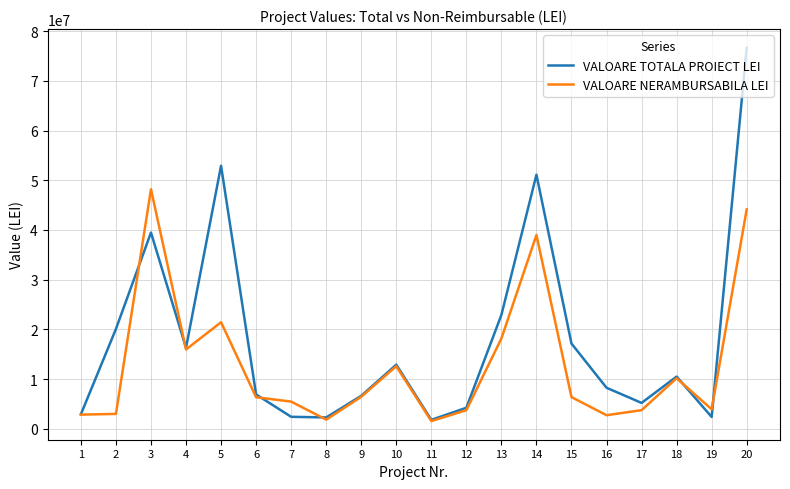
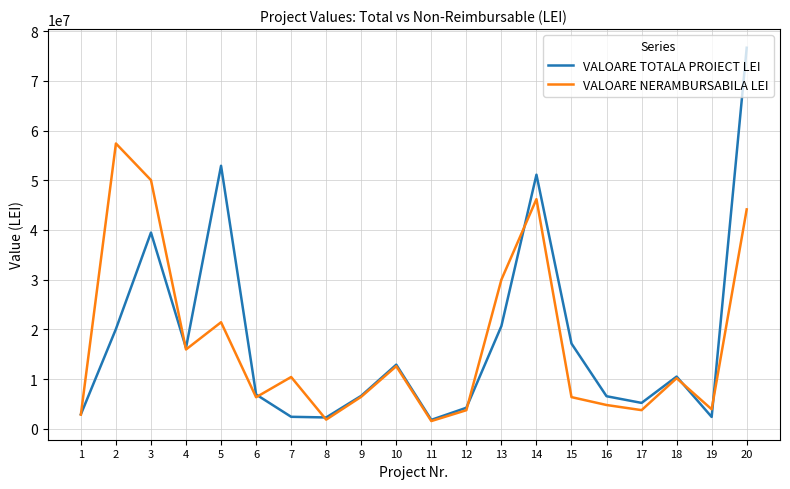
  {
    "VALOARE TOTALA PROIECT LEI": {
      "2": 20000000,
      "3": 39000000,
      "5": 53000000,
      "6": 7000000,
      "7": 2000000,
-     "13": 23000000,
+     "13": 21000000,
      "14": 51000000,
      "15": 17000000,
-     "16": 8000000,
+     "16": 7000000,
      "17": 5000000,
      "19": 2000000
    },
    "VALOARE NERAMBURSABILA LEI": {
-     "2": 3000000,
-     "3": 48000000,
+     "2": 57000000,
+     "3": 50000000,
      "5": 21000000,
      "6": 6000000,
-     "7": 5000000,
-     "13": 18000000,
-     "14": 39000000,
+     "7": 10000000,
+     "13": 30000000,
+     "14": 46000000,
      "15": 6000000,
-     "16": 3000000,
+     "16": 5000000,
      "17": 4000000,
      "19": 4000000,
      "20": 44000000
    }
  }
